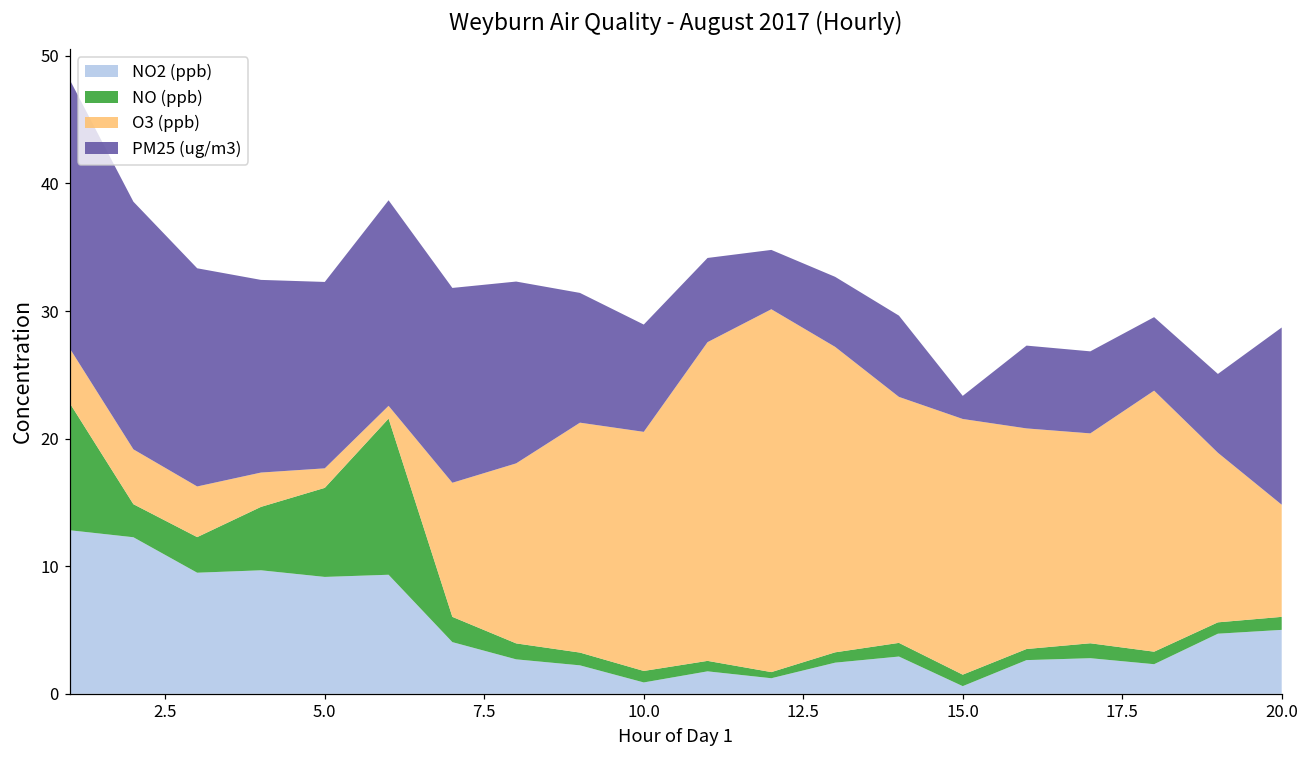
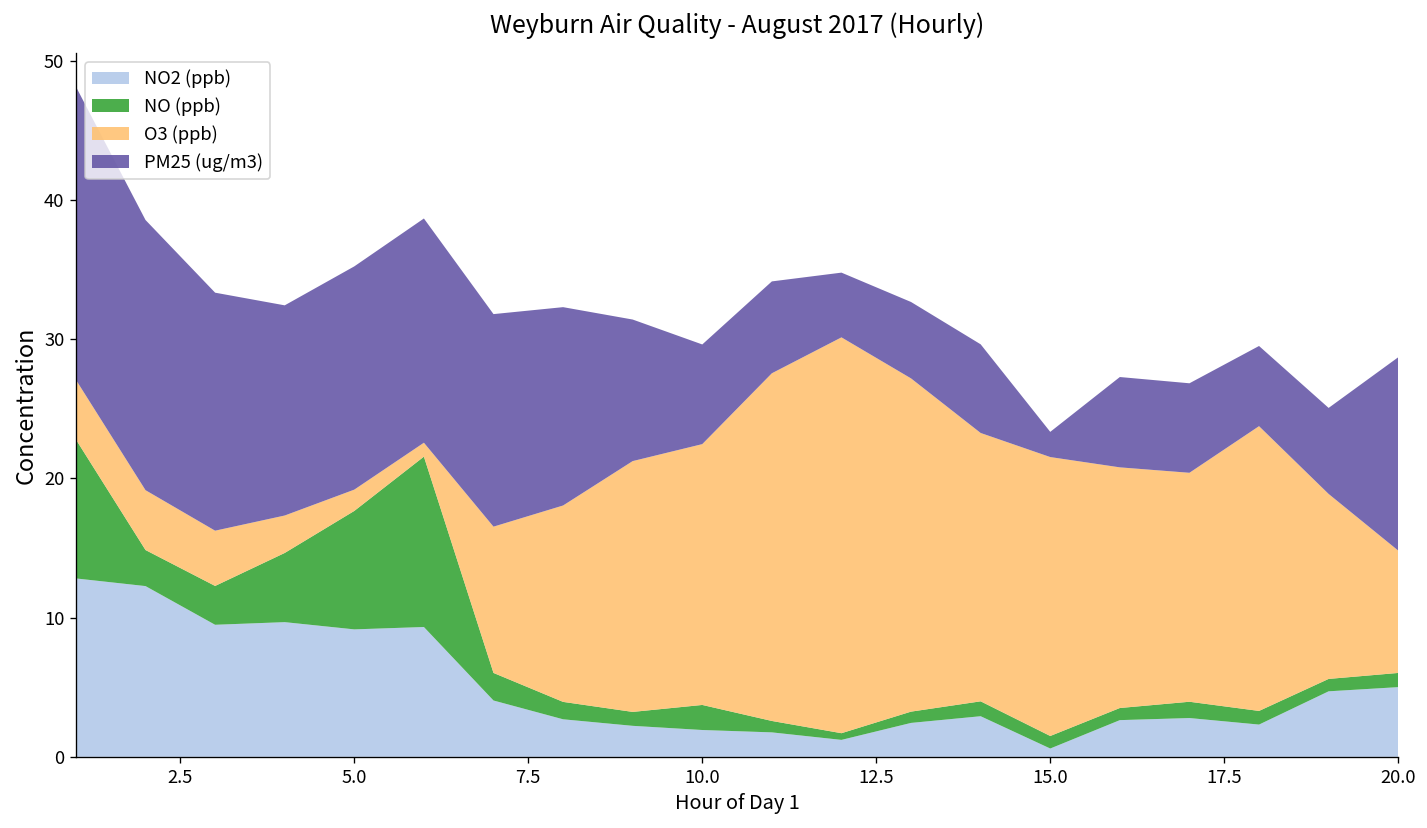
  {
    "NO2 (ppb)": {
      "5.0": 9.2,
-     "10.0": 0.9,
+     "10.0": 1.9,
      "15.0": 0.6,
      "20.0": 5.0
    },
    "NO (ppb)": {
-     "5.0": 7.0,
-     "10.0": 0.9,
+     "5.0": 8.5,
+     "10.0": 1.8,
      "15.0": 0.9,
      "20.0": 1.0
    },
    "O3 (ppb)": {
      "5.0": 1.5,
      "10.0": 18.7,
      "15.0": 20.0,
      "20.0": 8.8
    },
    "PM25 (ug/m3)": {
-     "5.0": 14.6,
-     "10.0": 8.4,
+     "5.0": 16.0,
+     "10.0": 7.2,
      "15.0": 1.8,
      "20.0": 13.9
    }
  }
